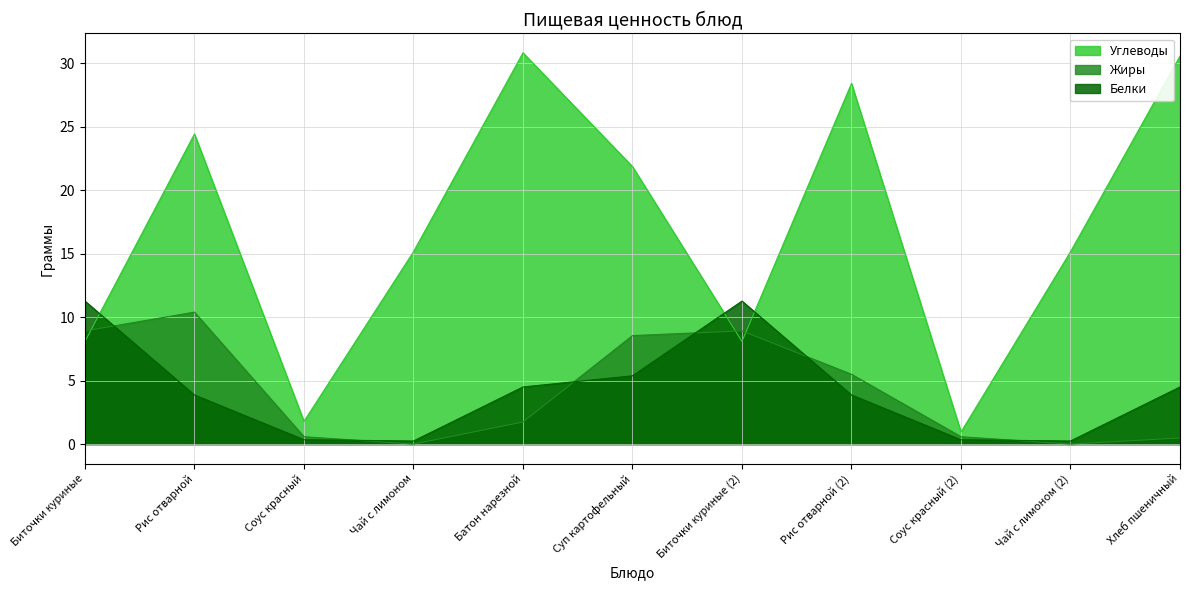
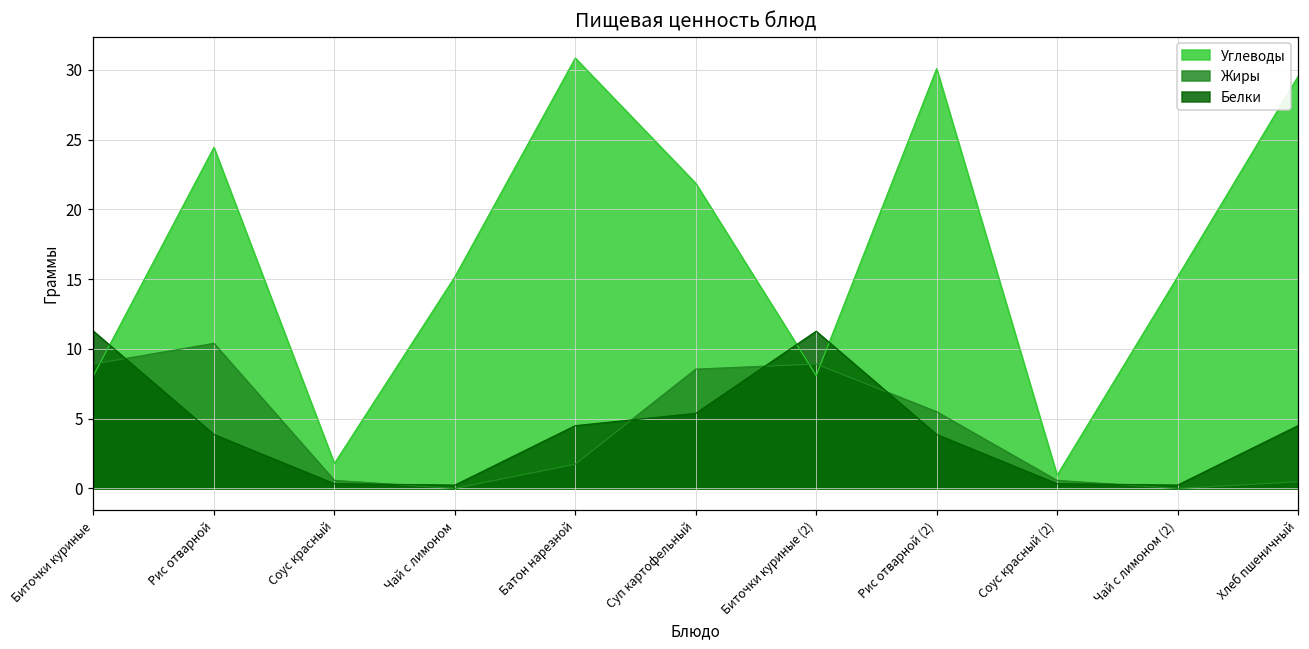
  {
    "Углеводы": {
      "Биточки куриные": 8.1,
      "Рис отварной": 24.4,
      "Соус красный": 1.8,
      "Чай с лимоном": 15.2,
      "Батон нарезной": 30.8,
      "Суп картофельный": 21.9,
      "Биточки куриные (2)": 8.1,
-     "Рис отварной (2)": 28.4,
+     "Рис отварной (2)": 30.1,
      "Соус красный (2)": 1.0,
      "Чай с лимоном (2)": 15.2,
-     "Хлеб пшеничный": 30.6
+     "Хлеб пшеничный": 29.5
    },
    "Жиры": {
      "Биточки куриные": 8.9,
      "Рис отварной": 10.4,
      "Соус красный": 0.6,
      "Чай с лимоном": 0.0,
      "Батон нарезной": 1.7,
      "Суп картофельный": 8.6,
      "Биточки куриные (2)": 8.9,
      "Рис отварной (2)": 5.5,
      "Соус красный (2)": 0.6,
      "Чай с лимоном (2)": 0.0,
      "Хлеб пшеничный": 0.5
    },
    "Белки": {
      "Биточки куриные": 11.3,
      "Рис отварной": 3.9,
      "Соус красный": 0.3,
      "Чай с лимоном": 0.2,
      "Батон нарезной": 4.5,
      "Суп картофельный": 5.4,
      "Биточки куриные (2)": 11.3,
      "Рис отварной (2)": 3.9,
      "Соус красный (2)": 0.3,
      "Чай с лимоном (2)": 0.2,
      "Хлеб пшеничный": 4.5
    }
  }
